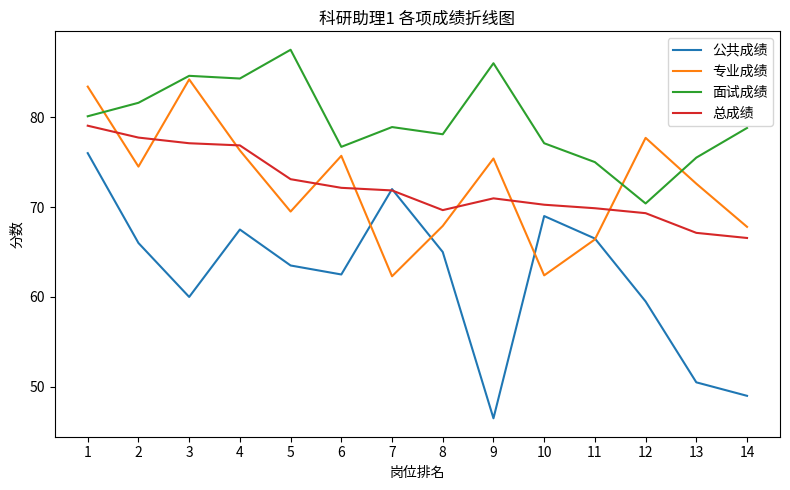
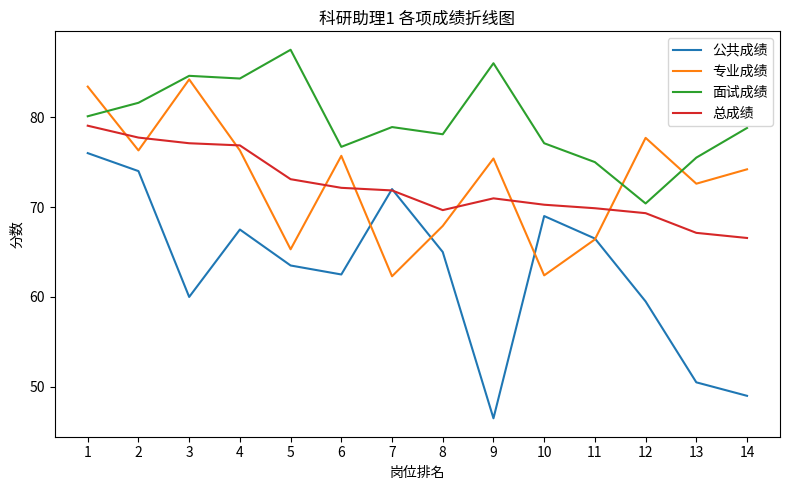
  {
    "公共成绩": {
      "1": 76,
-     "2": 66,
+     "2": 74,
      "3": 60,
      "4": 68,
      "5": 64,
      "6": 63,
      "8": 65,
      "9": 47,
      "10": 69,
      "12": 60,
      "13": 51,
      "14": 49
    },
    "专业成绩": {
      "1": 83,
-     "2": 75,
+     "2": 76,
      "3": 84,
      "4": 76,
-     "5": 70,
+     "5": 65,
      "6": 76,
      "7": 62,
      "8": 68,
      "9": 75,
      "10": 62,
      "12": 78,
      "13": 73,
-     "14": 68
+     "14": 74
    },
    "面试成绩": {
      "1": 80,
      "2": 82,
      "3": 85,
      "4": 84,
      "5": 88,
      "6": 77,
      "7": 79,
      "8": 78,
      "9": 86,
      "10": 77,
      "11": 75,
      "12": 70,
      "13": 76,
      "14": 79
    },
    "总成绩": {
      "1": 79,
      "2": 78,
      "3": 77,
      "4": 77,
      "5": 73,
      "6": 72,
      "8": 70,
      "9": 71,
      "10": 70,
      "11": 70,
      "12": 69,
      "13": 67,
      "14": 67
    }
  }
